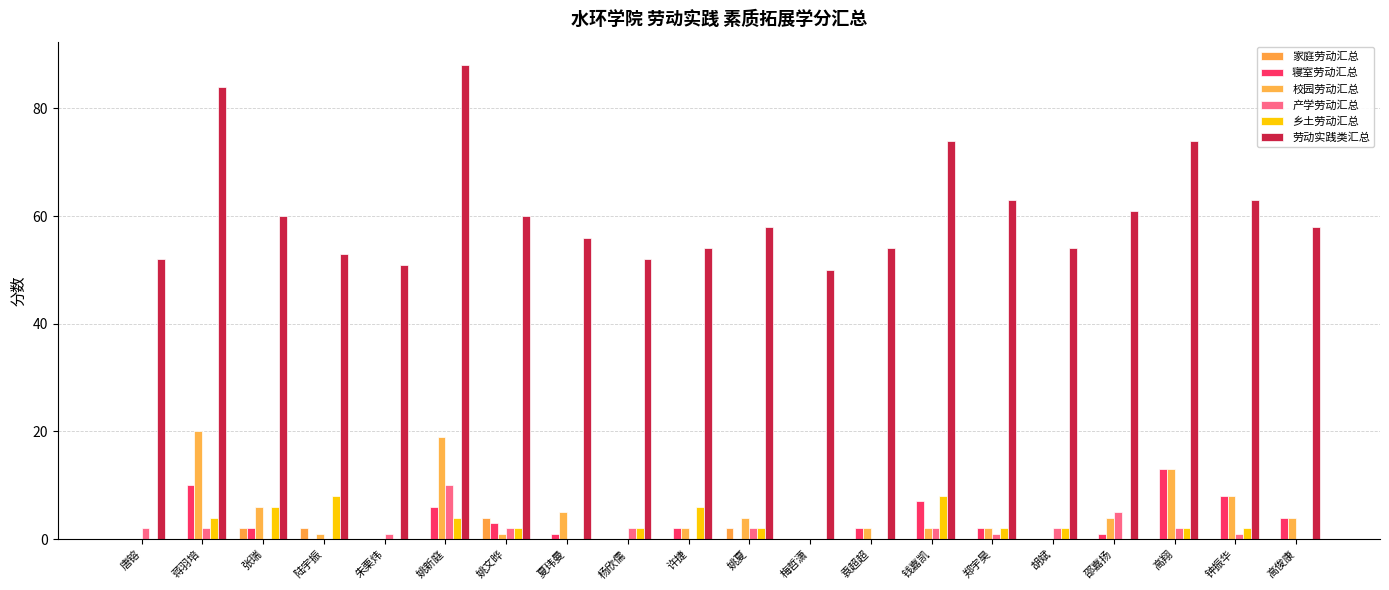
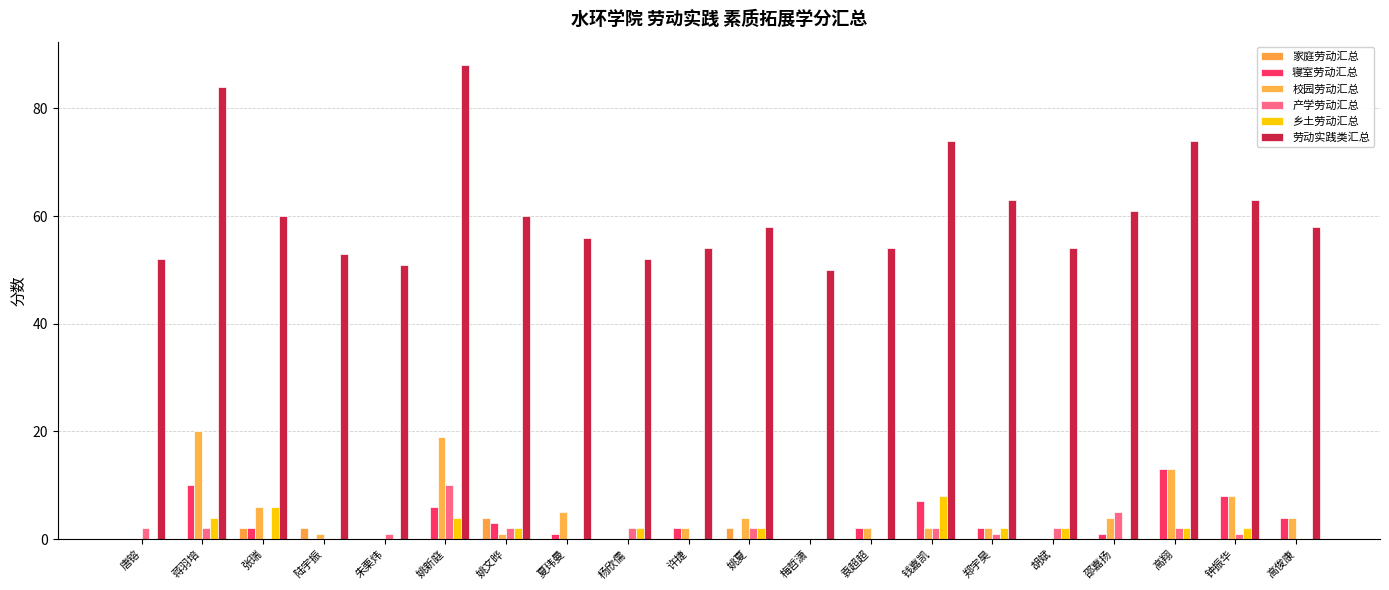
  {
    "寝室劳动汇总": {
      "唐镕": 0,
      "蒋羽培": 10,
      "张瑞": 2,
      "陆宇振": 0,
      "朱栗炜": 0,
      "姚新庭": 6,
      "姚文晔": 3,
      "夏玮曼": 1,
      "杨欣儒": 0,
      "许捷": 2,
      "姚夏": 0,
      "梅哲潇": 0,
      "袁超超": 2,
      "钱嘉凯": 7,
      "郑宇昊": 2,
      "胡斌": 0,
      "邵嘉扬": 1,
      "高翔": 13,
      "钟振华": 8,
      "高俊康": 4
    },
    "产学劳动汇总": {
      "唐镕": 2,
      "蒋羽培": 2,
      "张瑞": 0,
      "陆宇振": 0,
      "朱栗炜": 1,
      "姚新庭": 10,
      "姚文晔": 2,
      "夏玮曼": 0,
      "杨欣儒": 2,
      "许捷": 0,
      "姚夏": 2,
      "梅哲潇": 0,
      "袁超超": 0,
      "钱嘉凯": 2,
      "郑宇昊": 1,
      "胡斌": 2,
      "邵嘉扬": 5,
      "高翔": 2,
      "钟振华": 1,
      "高俊康": 0
    },
    "乡土劳动汇总": {
      "唐镕": 0,
      "蒋羽培": 4,
      "张瑞": 6,
-     "陆宇振": 8,
+     "陆宇振": 0,
      "朱栗炜": 0,
      "姚新庭": 4,
      "姚文晔": 2,
      "夏玮曼": 0,
      "杨欣儒": 2,
-     "许捷": 6,
+     "许捷": 0,
      "姚夏": 2,
      "梅哲潇": 0,
      "袁超超": 0,
      "钱嘉凯": 8,
      "郑宇昊": 2,
      "胡斌": 2,
      "邵嘉扬": 0,
      "高翔": 2,
      "钟振华": 2,
      "高俊康": 0
    },
    "劳动实践类汇总": {
      "唐镕": 52,
      "蒋羽培": 84,
      "张瑞": 60,
      "陆宇振": 53,
      "朱栗炜": 51,
      "姚新庭": 88,
      "姚文晔": 60,
      "夏玮曼": 56,
      "杨欣儒": 52,
      "许捷": 54,
      "姚夏": 58,
      "梅哲潇": 50,
      "袁超超": 54,
      "钱嘉凯": 74,
      "郑宇昊": 63,
      "胡斌": 54,
      "邵嘉扬": 61,
      "高翔": 74,
      "钟振华": 63,
      "高俊康": 58
    }
  }
